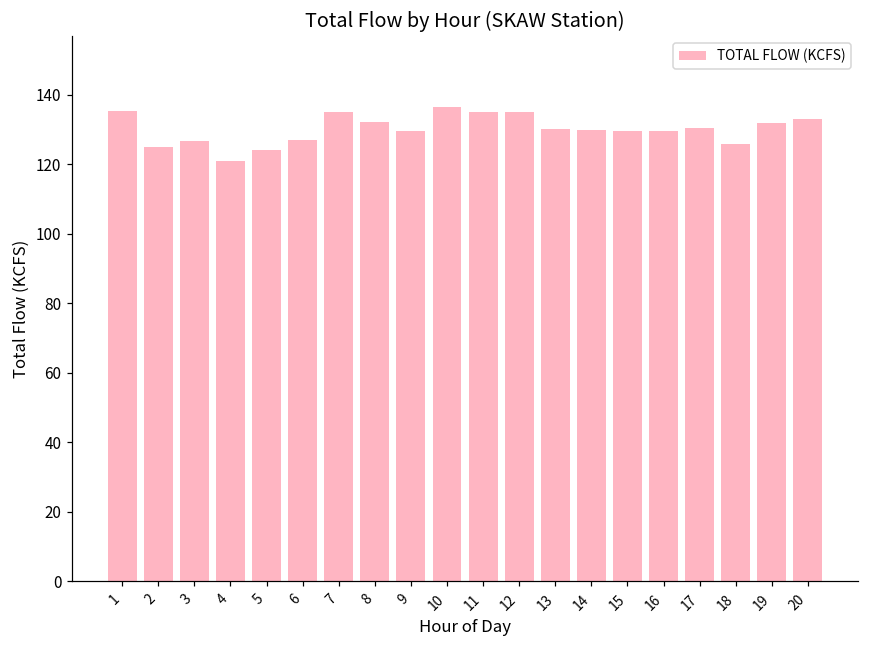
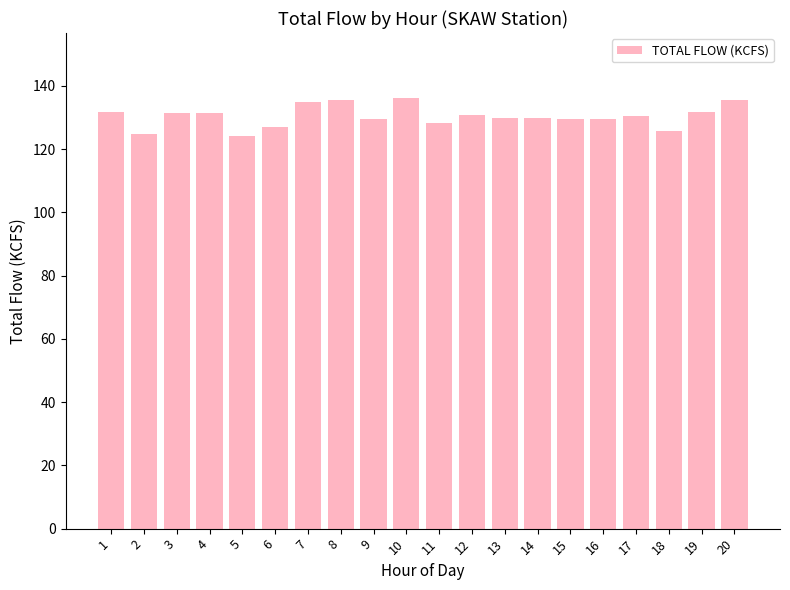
  {
-   "1": 135,
+   "1": 132,
    "2": 125,
-   "3": 127,
-   "4": 121,
+   "3": 131,
+   "4": 132,
    "5": 124,
    "6": 127,
    "7": 135,
-   "8": 132,
+   "8": 136,
    "9": 130,
    "10": 136,
-   "11": 135,
-   "12": 135,
+   "11": 128,
+   "12": 131,
    "13": 130,
    "14": 130,
    "15": 130,
    "16": 130,
    "17": 131,
    "18": 126,
    "19": 132,
-   "20": 133
+   "20": 136
  }
